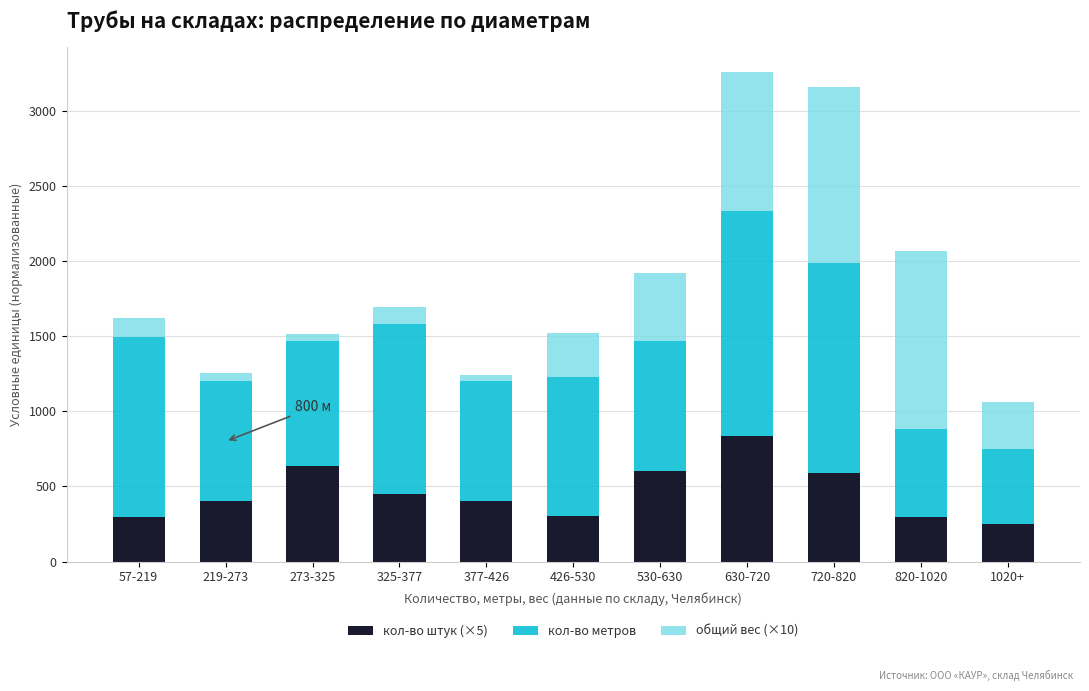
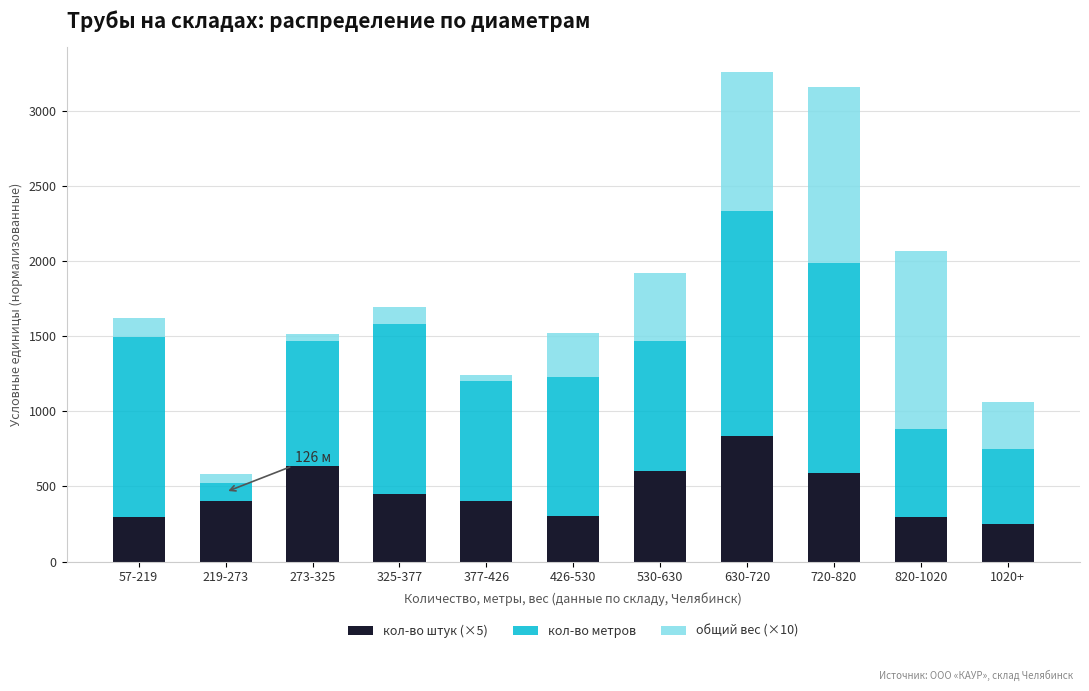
  {
    "кол-во штук (×5)": {
      "57-219": 300,
      "219-273": 400,
      "325-377": 450,
      "377-426": 400,
      "426-530": 310,
      "530-630": 600,
      "630-720": 840,
      "720-820": 590,
      "820-1020": 300,
      "1020+": 250
    },
    "кол-во метров": {
-     "219-273": 800
+     "219-273": 126
    },
    "общий вес (×10)": {
      "57-219": 120,
      "219-273": 60,
      "273-325": 50,
      "325-377": 110,
      "377-426": 40,
      "426-530": 290,
      "530-630": 450,
      "630-720": 930,
      "720-820": 1170,
      "820-1020": 1180,
      "1020+": 310
    }
  }
